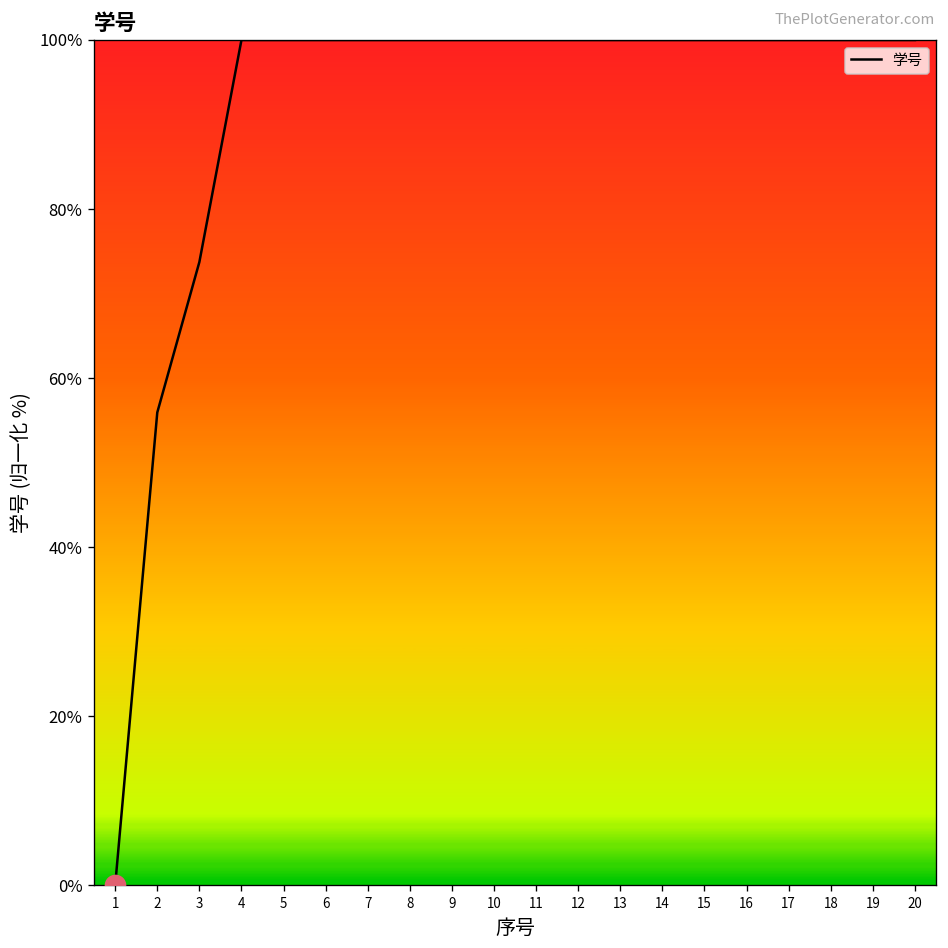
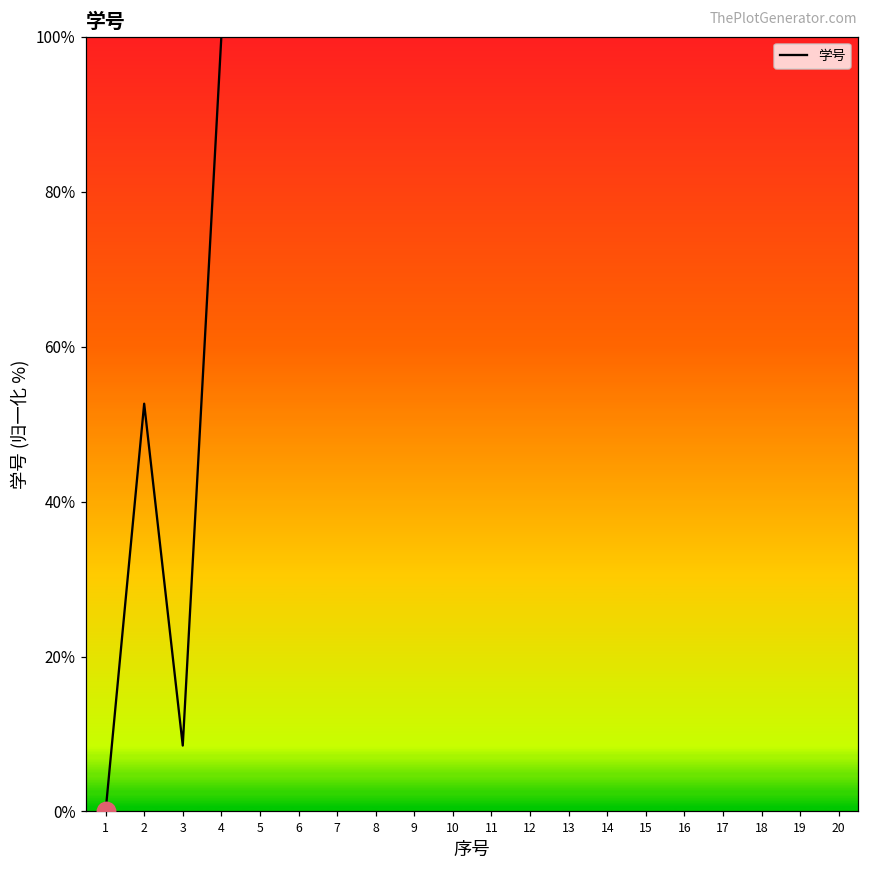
  {
    "学号": {
-     "2": "56%",
-     "3": "74%",
+     "2": "53%",
+     "3": "9%",
      "4": "100%",
      "5": "100%",
      "6": "100%",
      "7": "100%",
      "8": "100%",
      "9": "100%",
      "10": "100%",
      "11": "100%",
      "12": "100%",
      "13": "100%",
      "14": "100%",
      "15": "100%",
      "16": "100%",
      "17": "100%",
      "18": "100%",
      "19": "100%",
      "20": "100%"
    }
  }
